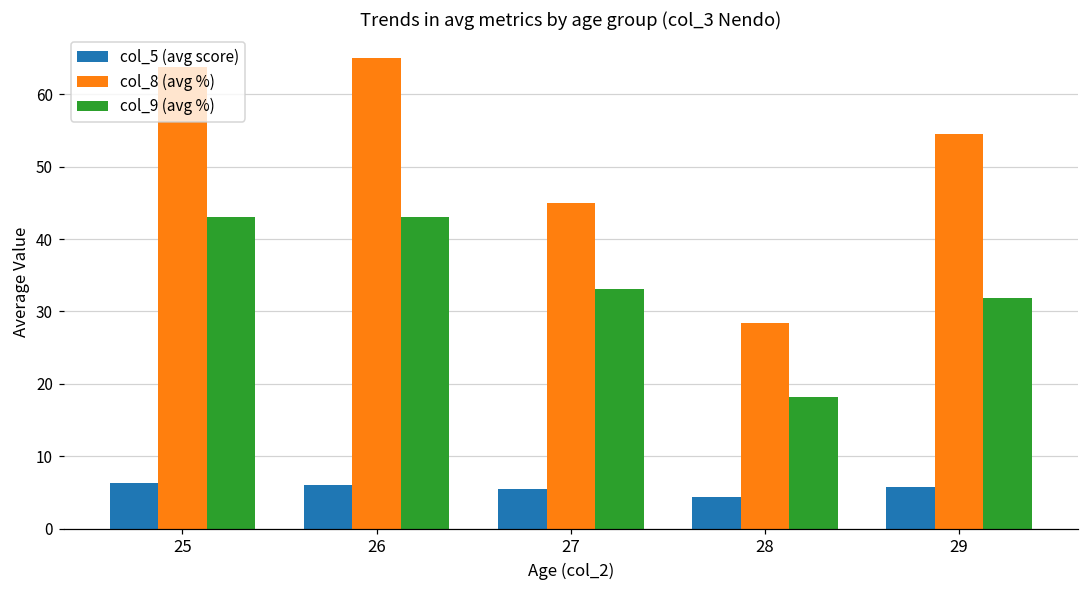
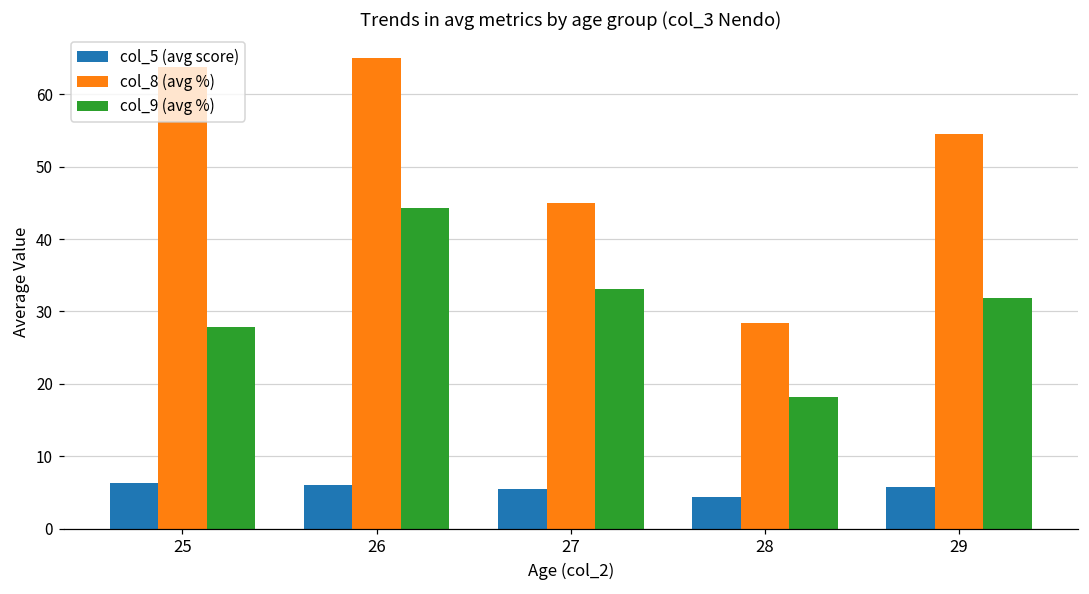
  {
    "col_5 (avg score)": {
      "25": 6,
      "26": 6,
      "27": 5,
      "28": 4,
      "29": 6
    },
    "col_8 (avg %)": {
      "26": 65,
      "27": 45,
      "28": 28,
      "29": 55
    },
    "col_9 (avg %)": {
-     "25": 43,
-     "26": 43,
+     "25": 28,
+     "26": 44,
      "27": 33,
      "28": 18,
      "29": 32
    }
  }
